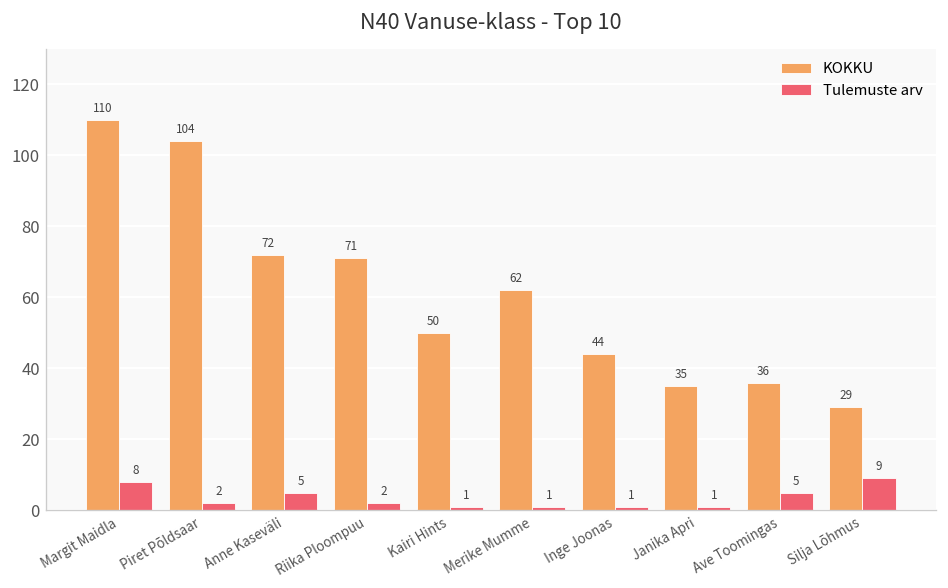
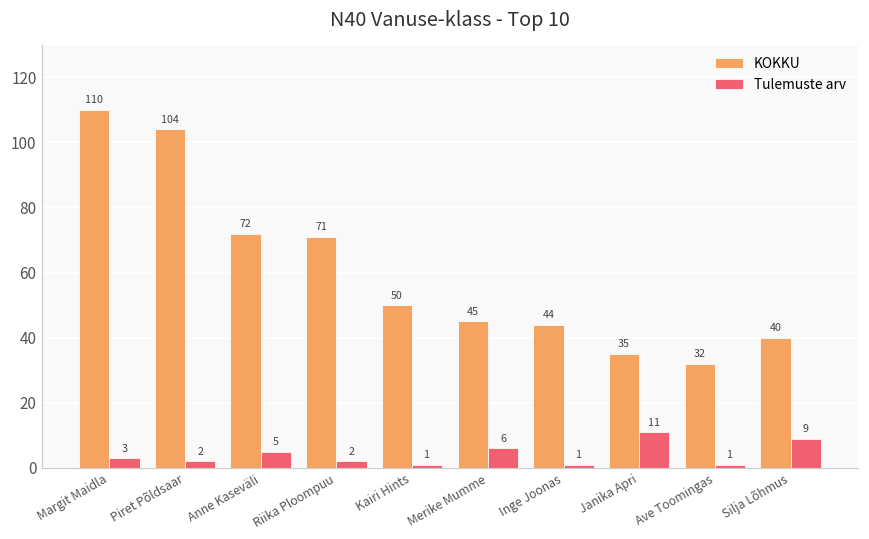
  {
    "KOKKU": {
      "Margit Maidla": 110,
      "Piret Põldsaar": 104,
      "Anne Kaseväli": 72,
      "Riika Ploompuu": 71,
      "Kairi Hints": 50,
-     "Merike Mumme": 62,
+     "Merike Mumme": 45,
      "Inge Joonas": 44,
      "Janika Apri": 35,
-     "Ave Toomingas": 36,
-     "Silja Lõhmus": 29
+     "Ave Toomingas": 32,
+     "Silja Lõhmus": 40
    },
    "Tulemuste arv": {
-     "Margit Maidla": 8,
+     "Margit Maidla": 3,
      "Piret Põldsaar": 2,
      "Anne Kaseväli": 5,
      "Riika Ploompuu": 2,
      "Kairi Hints": 1,
-     "Merike Mumme": 1,
+     "Merike Mumme": 6,
      "Inge Joonas": 1,
-     "Janika Apri": 1,
-     "Ave Toomingas": 5,
+     "Janika Apri": 11,
+     "Ave Toomingas": 1,
      "Silja Lõhmus": 9
    }
  }
